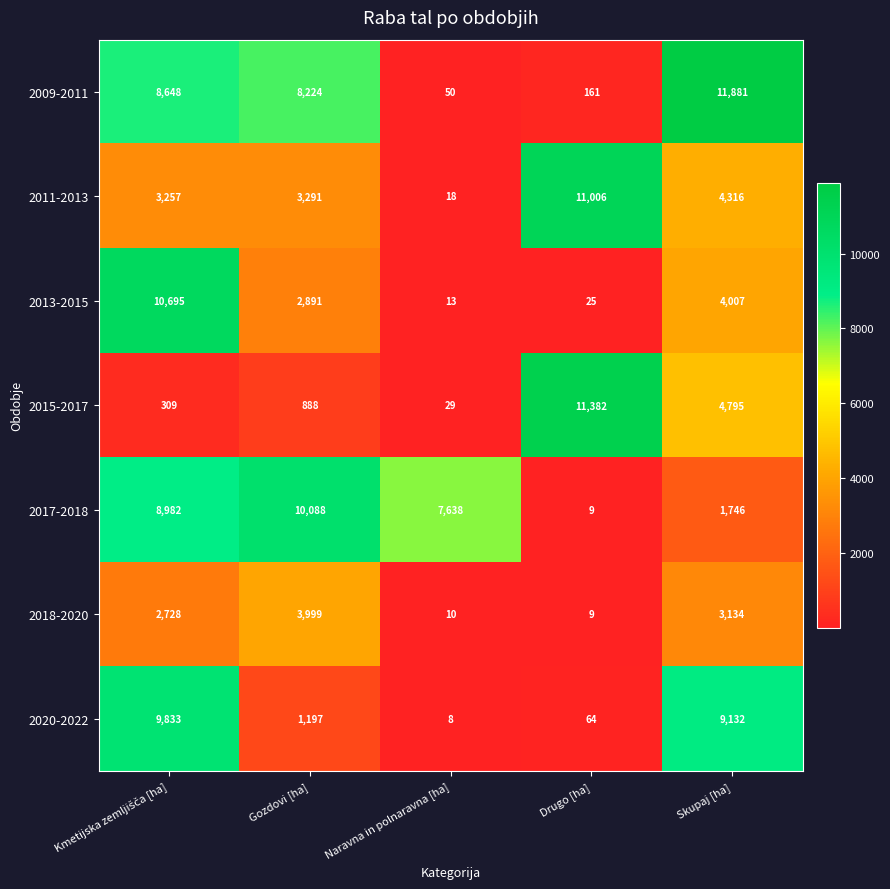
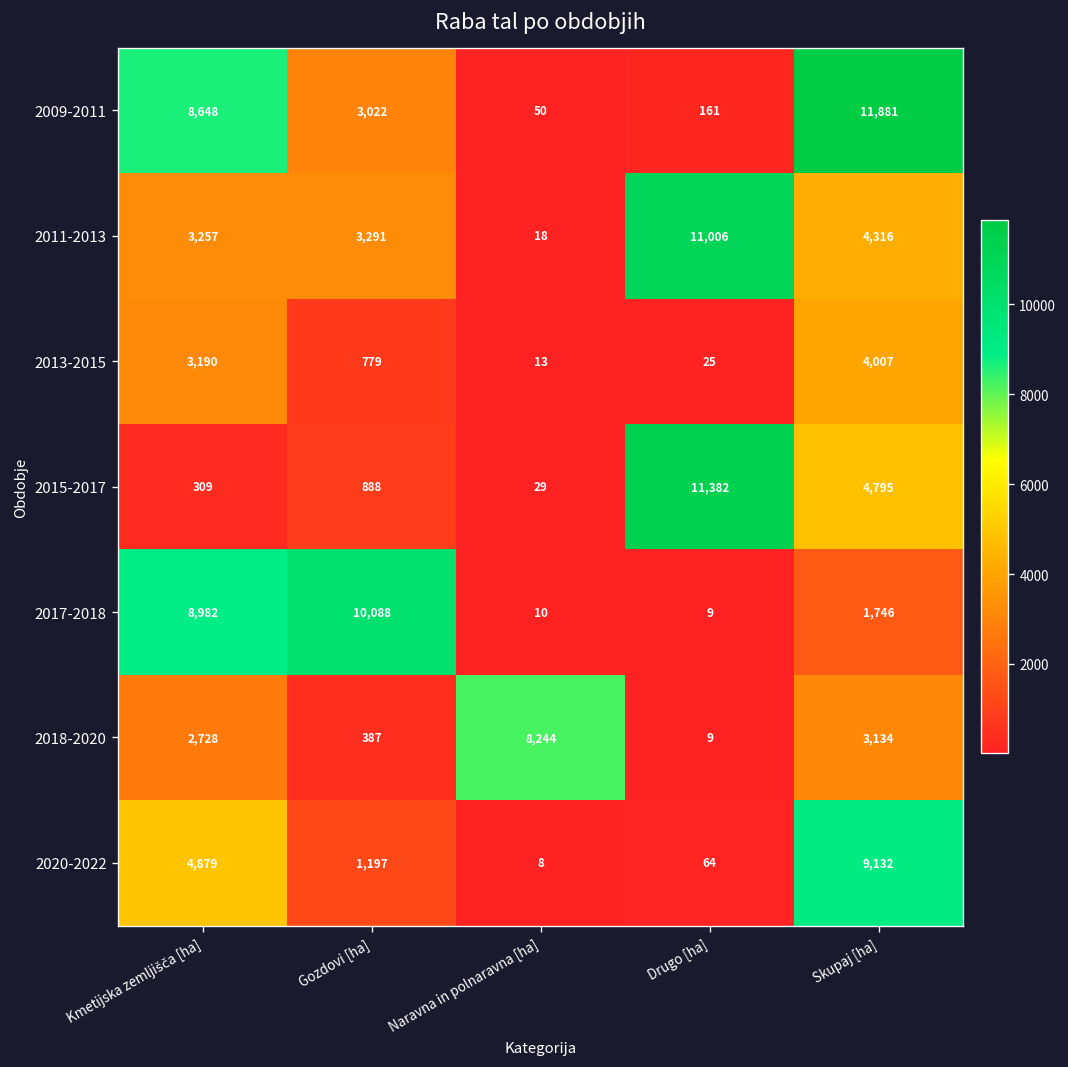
  {
    "2009-2011": {
      "Kmetijska zemljišča [ha]": "8,648",
-     "Gozdovi [ha]": "8,224",
+     "Gozdovi [ha]": "3,022",
      "Naravna in polnaravna [ha]": "50",
      "Drugo [ha]": "161",
      "Skupaj [ha]": "11,881"
    },
    "2011-2013": {
      "Kmetijska zemljišča [ha]": "3,257",
      "Gozdovi [ha]": "3,291",
      "Naravna in polnaravna [ha]": "18",
      "Drugo [ha]": "11,006",
      "Skupaj [ha]": "4,316"
    },
    "2013-2015": {
-     "Kmetijska zemljišča [ha]": "10,695",
-     "Gozdovi [ha]": "2,891",
+     "Kmetijska zemljišča [ha]": "3,190",
+     "Gozdovi [ha]": "779",
      "Naravna in polnaravna [ha]": "13",
      "Drugo [ha]": "25",
      "Skupaj [ha]": "4,007"
    },
    "2015-2017": {
      "Kmetijska zemljišča [ha]": "309",
      "Gozdovi [ha]": "888",
      "Naravna in polnaravna [ha]": "29",
      "Drugo [ha]": "11,382",
      "Skupaj [ha]": "4,795"
    },
    "2017-2018": {
      "Kmetijska zemljišča [ha]": "8,982",
      "Gozdovi [ha]": "10,088",
-     "Naravna in polnaravna [ha]": "7,638",
+     "Naravna in polnaravna [ha]": "10",
      "Drugo [ha]": "9",
      "Skupaj [ha]": "1,746"
    },
    "2018-2020": {
      "Kmetijska zemljišča [ha]": "2,728",
-     "Gozdovi [ha]": "3,999",
-     "Naravna in polnaravna [ha]": "10",
+     "Gozdovi [ha]": "387",
+     "Naravna in polnaravna [ha]": "8,244",
      "Drugo [ha]": "9",
      "Skupaj [ha]": "3,134"
    },
    "2020-2022": {
-     "Kmetijska zemljišča [ha]": "9,833",
+     "Kmetijska zemljišča [ha]": "4,879",
      "Gozdovi [ha]": "1,197",
      "Naravna in polnaravna [ha]": "8",
      "Drugo [ha]": "64",
      "Skupaj [ha]": "9,132"
    }
  }
